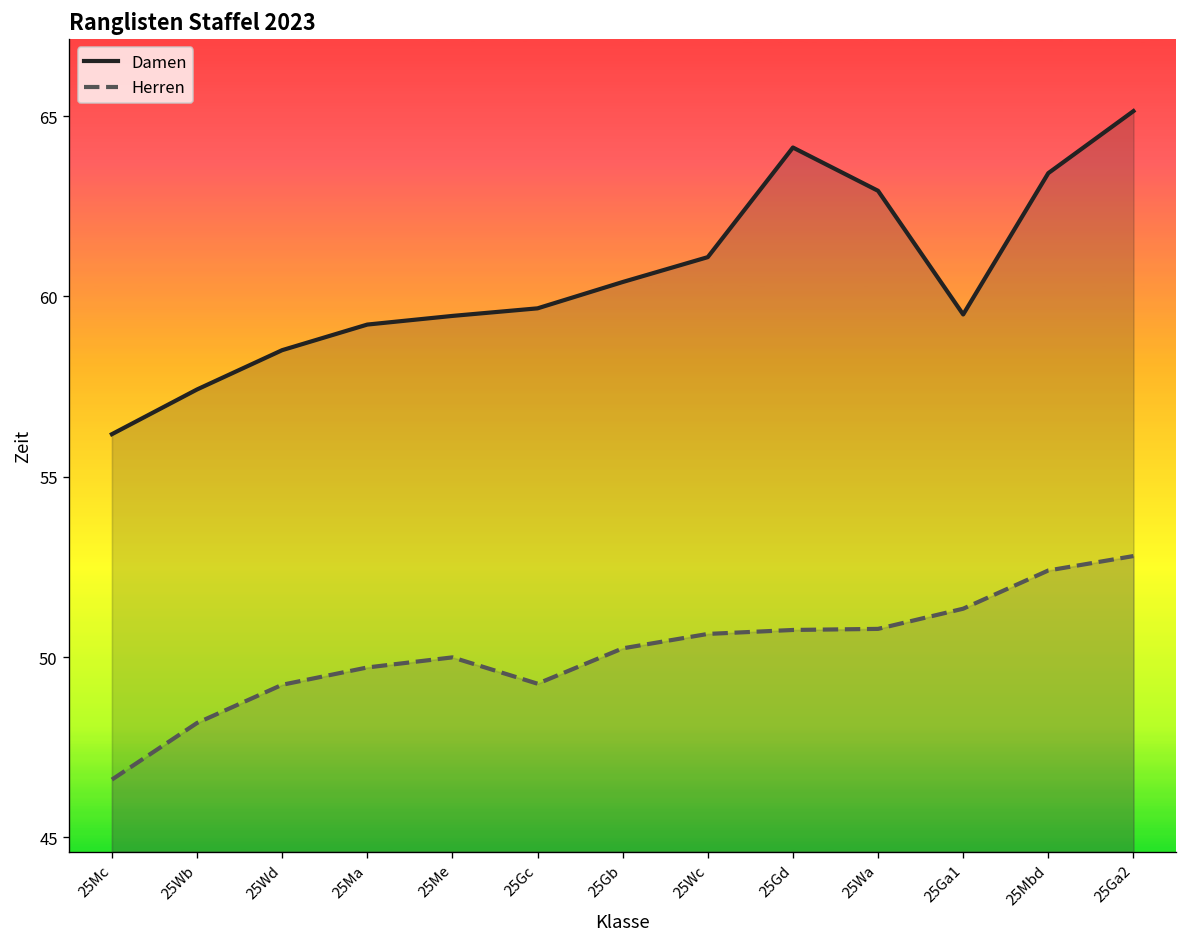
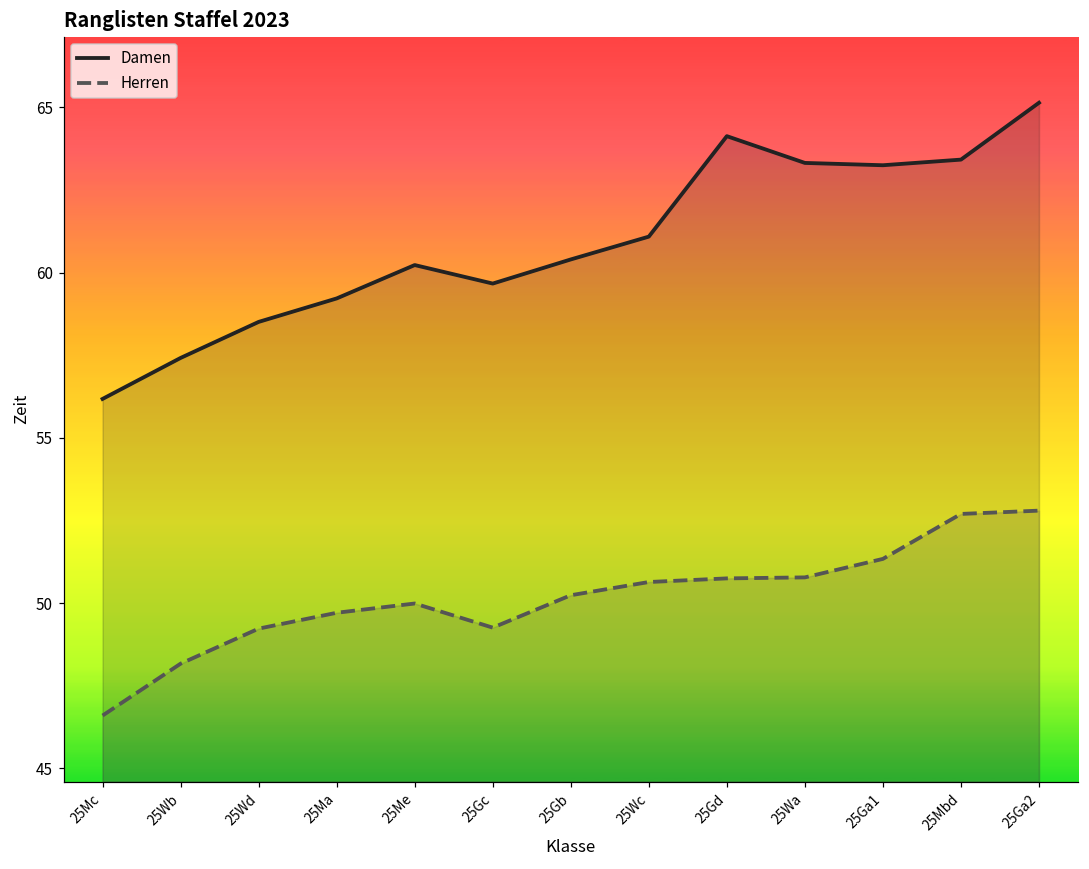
  {
    "Damen": {
      "25Mc": 56.2,
      "25Wb": 57.4,
      "25Wd": 58.5,
      "25Ma": 59.2,
-     "25Me": 59.5,
+     "25Me": 60.2,
      "25Gc": 59.7,
      "25Gb": 60.4,
      "25Wc": 61.1,
      "25Gd": 64.1,
-     "25Wa": 62.9,
-     "25Ga1": 59.5,
+     "25Wa": 63.3,
+     "25Ga1": 63.3,
      "25Mbd": 63.4,
      "25Ga2": 65.1
    },
    "Herren": {
      "25Mc": 46.6,
      "25Wb": 48.2,
      "25Wd": 49.2,
      "25Ma": 49.7,
      "25Me": 50.0,
      "25Gc": 49.3,
      "25Gb": 50.2,
      "25Wc": 50.6,
      "25Gd": 50.8,
      "25Wa": 50.8,
      "25Ga1": 51.3,
-     "25Mbd": 52.4,
+     "25Mbd": 52.7,
      "25Ga2": 52.8
    }
  }
